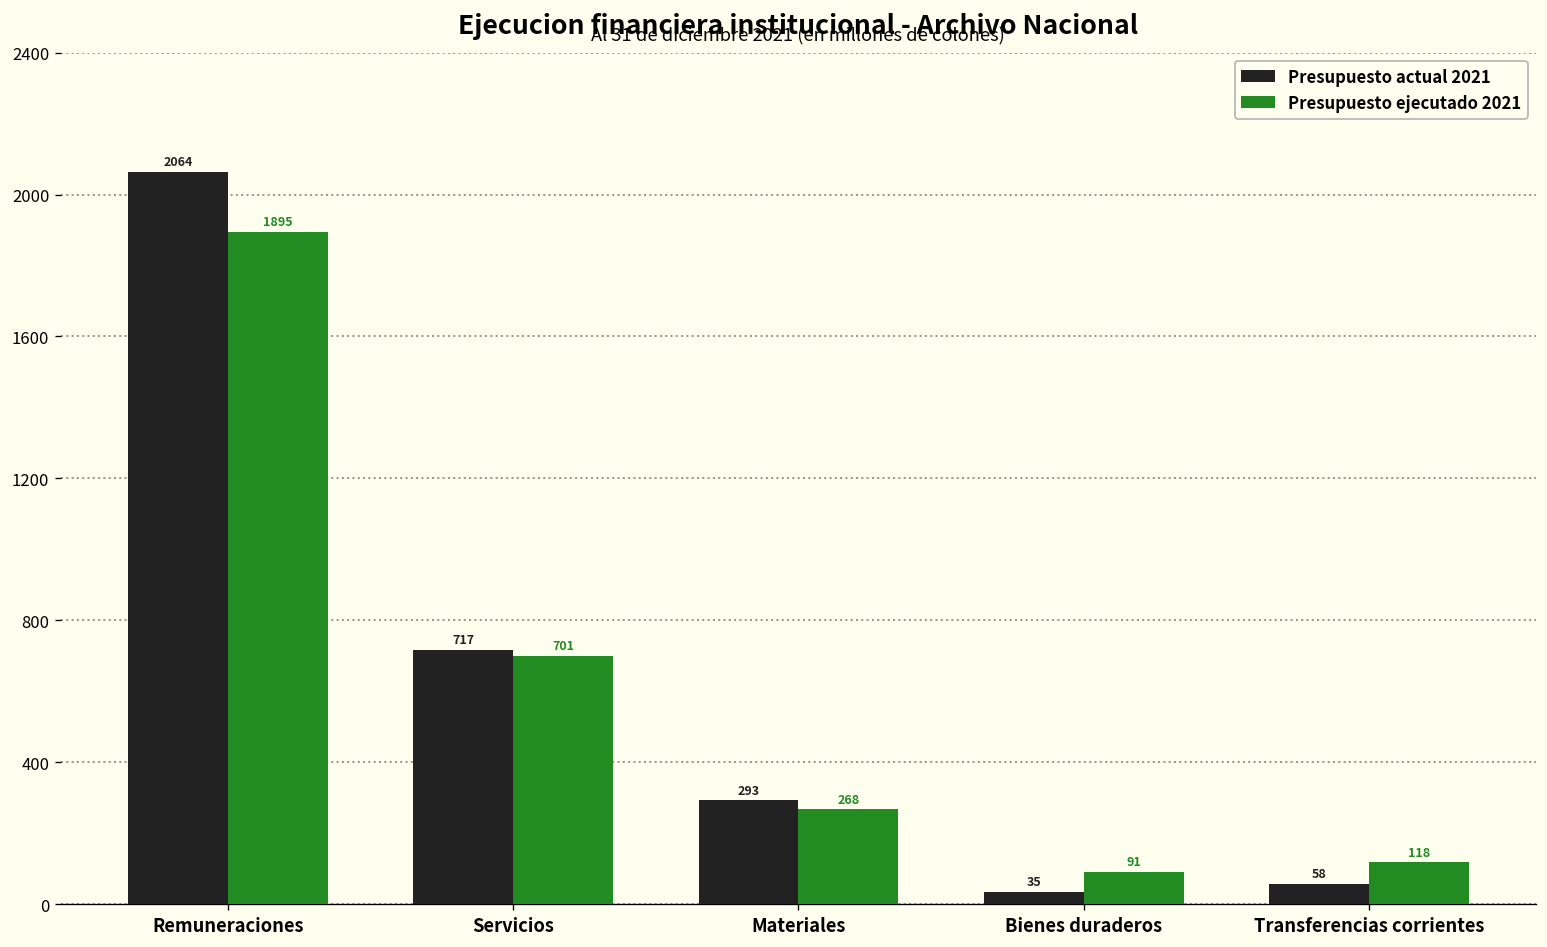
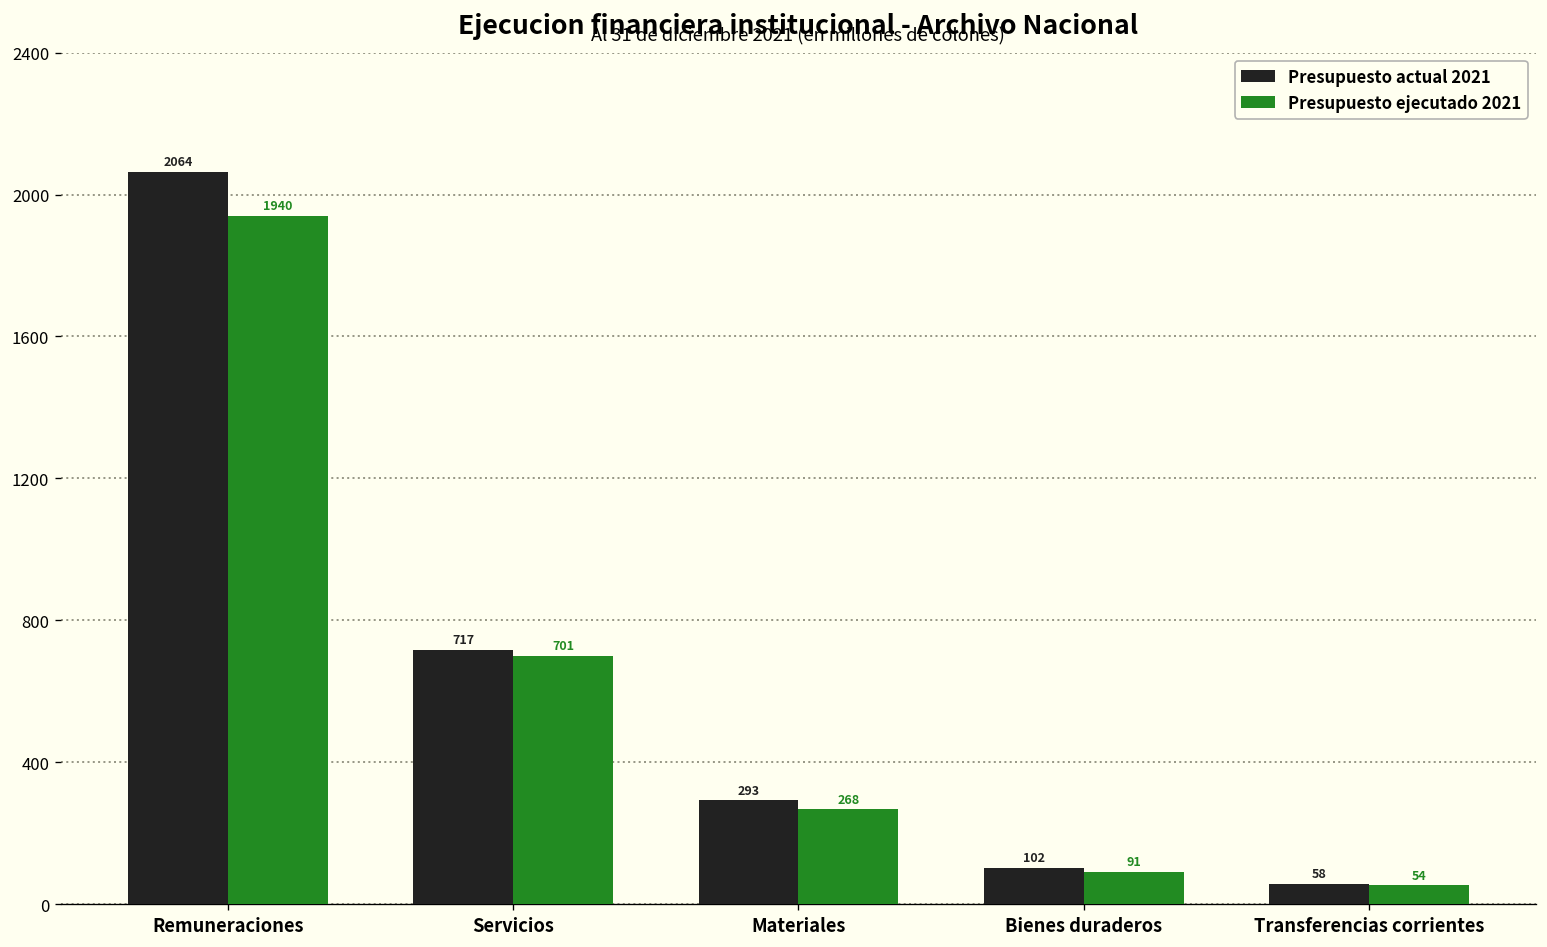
  {
    "Presupuesto actual 2021": {
      "Remuneraciones": 2064,
      "Servicios": 717,
      "Materiales": 293,
-     "Bienes duraderos": 35,
+     "Bienes duraderos": 102,
      "Transferencias corrientes": 58
    },
    "Presupuesto ejecutado 2021": {
-     "Remuneraciones": 1895,
+     "Remuneraciones": 1940,
      "Servicios": 701,
      "Materiales": 268,
      "Bienes duraderos": 91,
-     "Transferencias corrientes": 118
+     "Transferencias corrientes": 54
    }
  }
